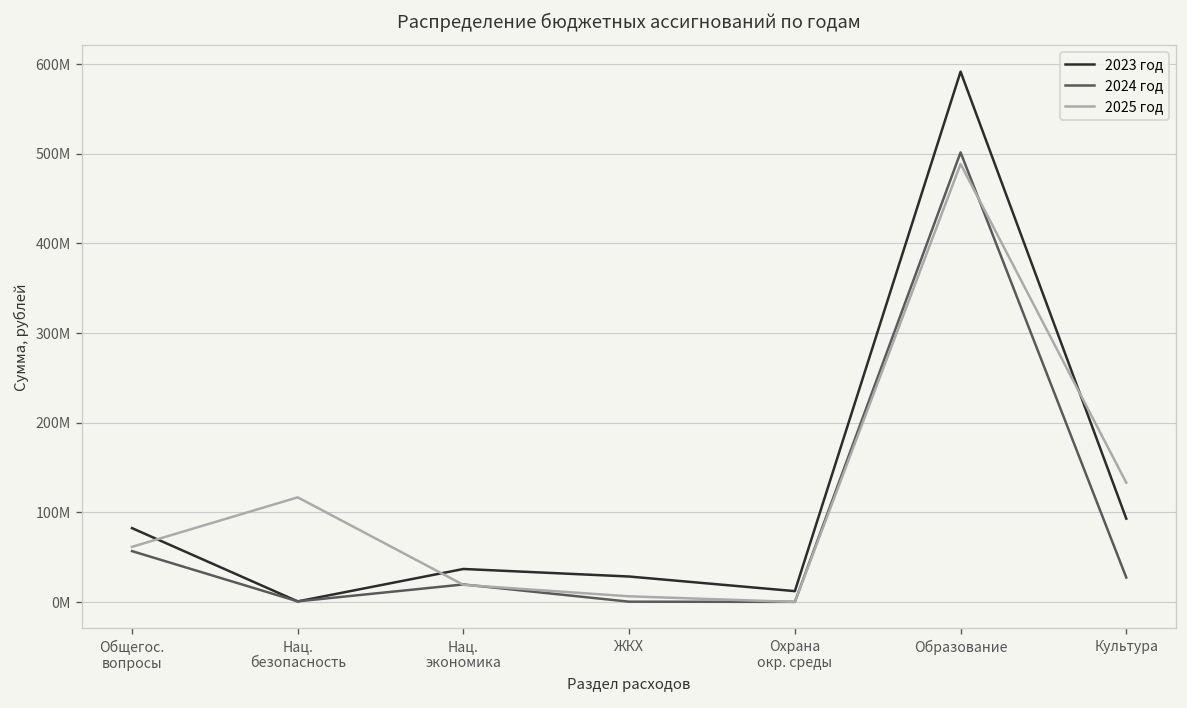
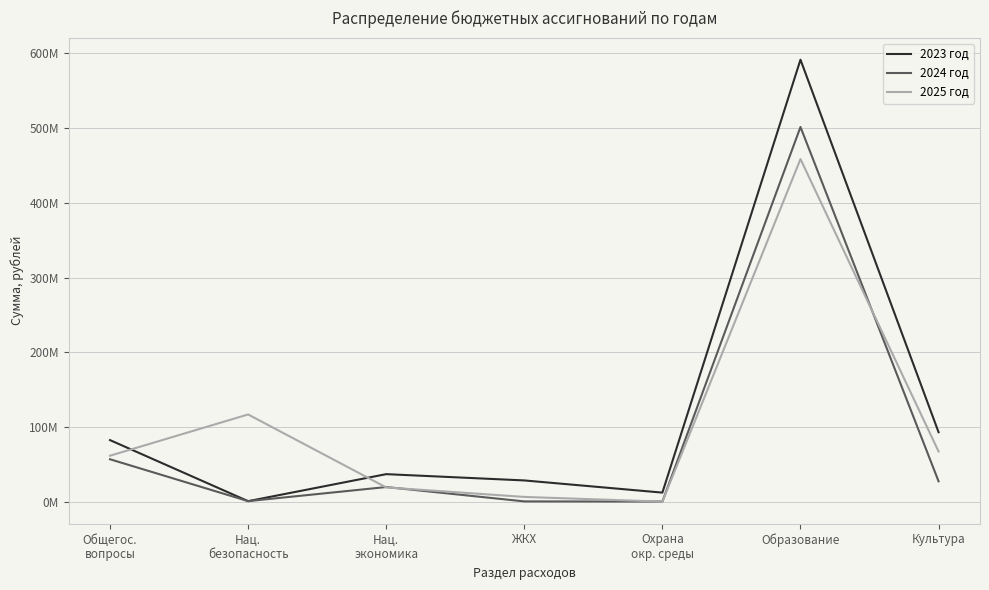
  {
    "2023 год": {
      "Общегос. вопросы": 80000000,
      "Нац. экономика": 40000000,
      "ЖКХ": 30000000,
      "Охрана окр. среды": 10000000,
      "Образование": 590000000,
      "Культура": 90000000
    },
    "2024 год": {
      "Общегос. вопросы": 60000000,
      "ЖКХ": 0,
      "Образование": 500000000,
      "Культура": 30000000
    },
    "2025 год": {
      "Общегос. вопросы": 60000000,
      "Нац. безопасность": 120000000,
      "ЖКХ": 10000000,
-     "Образование": 490000000,
-     "Культура": 130000000
+     "Образование": 460000000,
+     "Культура": 70000000
    }
  }
